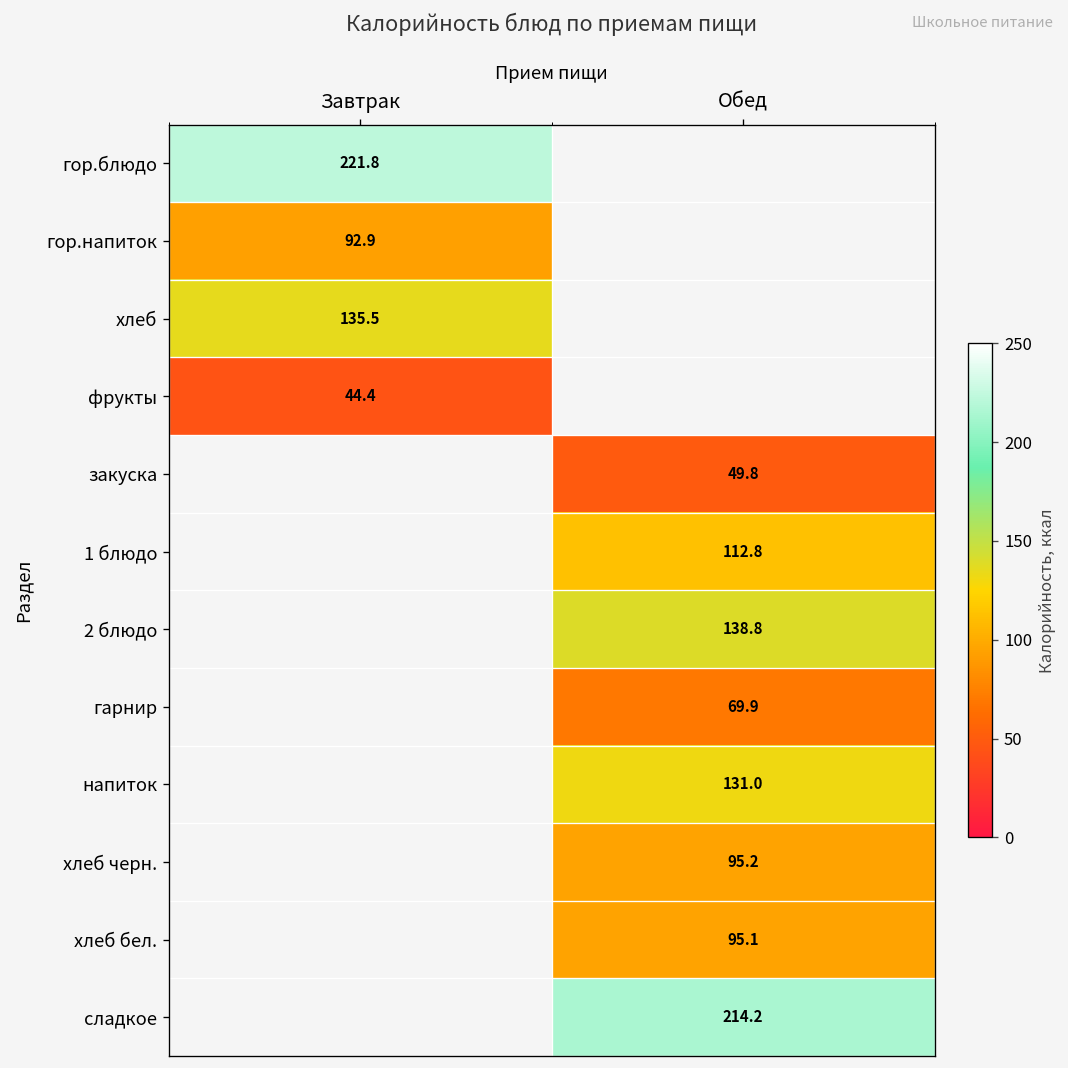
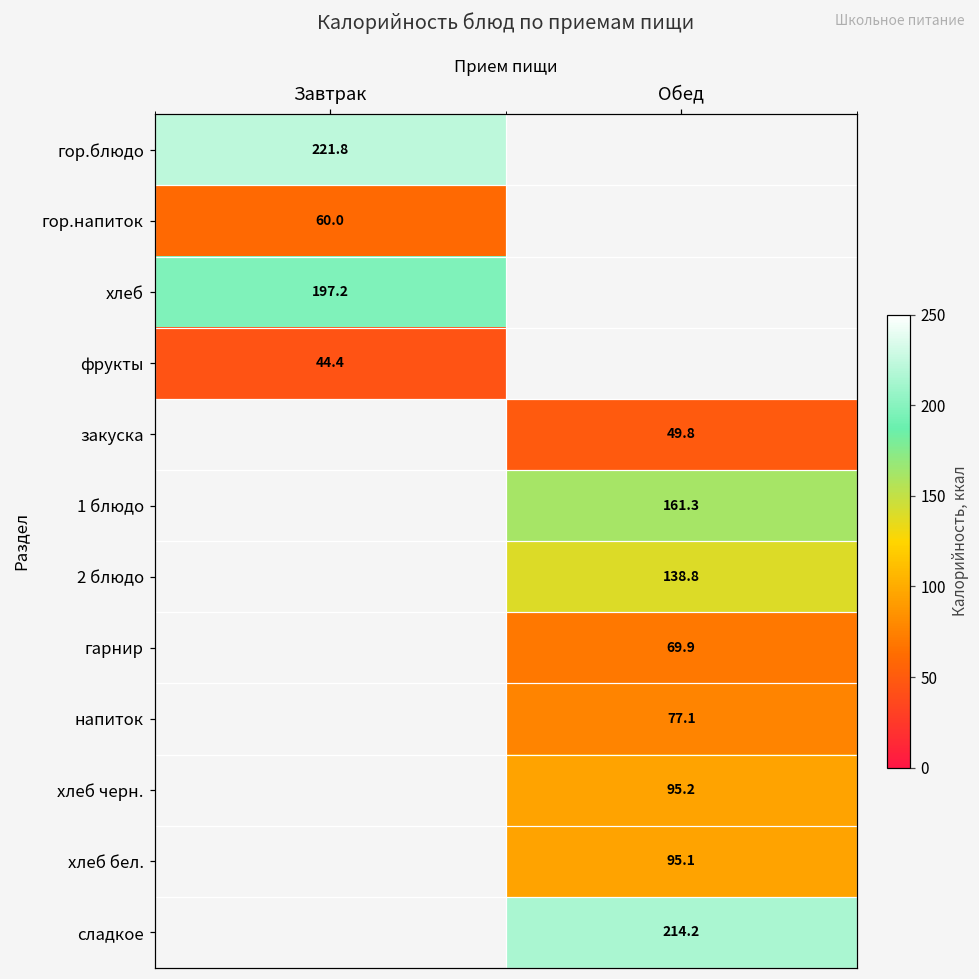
  {
    "гор.блюдо": {
      "Завтрак": 221.8
    },
    "гор.напиток": {
-     "Завтрак": 92.9
+     "Завтрак": 60.0
    },
    "хлеб": {
-     "Завтрак": 135.5
+     "Завтрак": 197.2
    },
    "фрукты": {
      "Завтрак": 44.4
    },
    "закуска": {
      "Обед": 49.8
    },
    "1 блюдо": {
-     "Обед": 112.8
+     "Обед": 161.3
    },
    "2 блюдо": {
      "Обед": 138.8
    },
    "гарнир": {
      "Обед": 69.9
    },
    "напиток": {
-     "Обед": 131.0
+     "Обед": 77.1
    },
    "хлеб черн.": {
      "Обед": 95.2
    },
    "хлеб бел.": {
      "Обед": 95.1
    },
    "сладкое": {
      "Обед": 214.2
    }
  }
